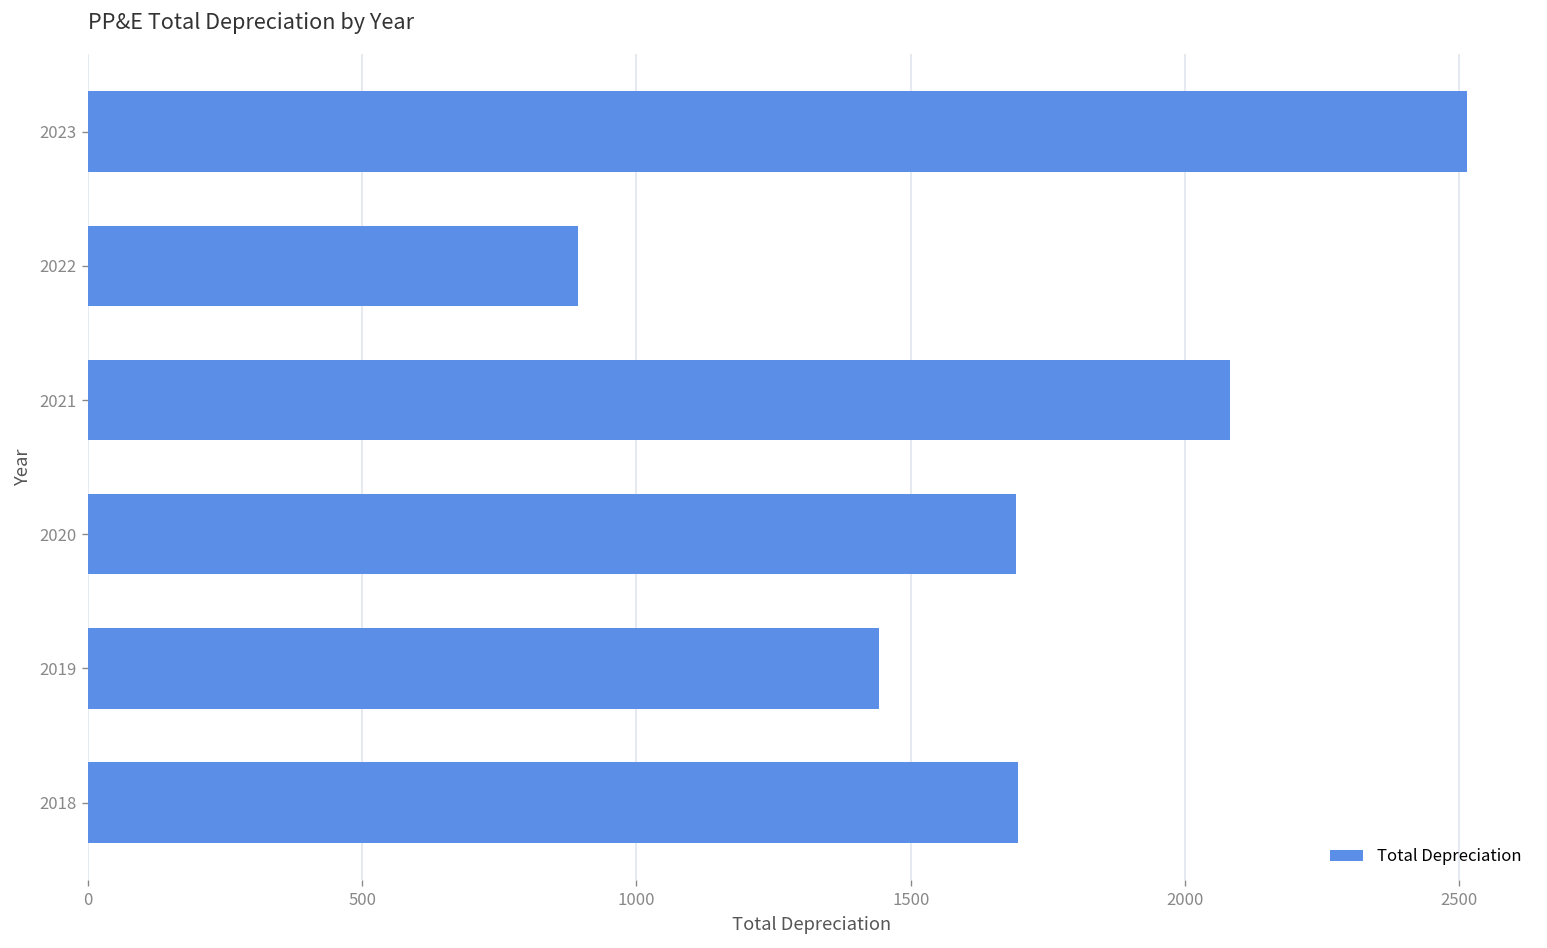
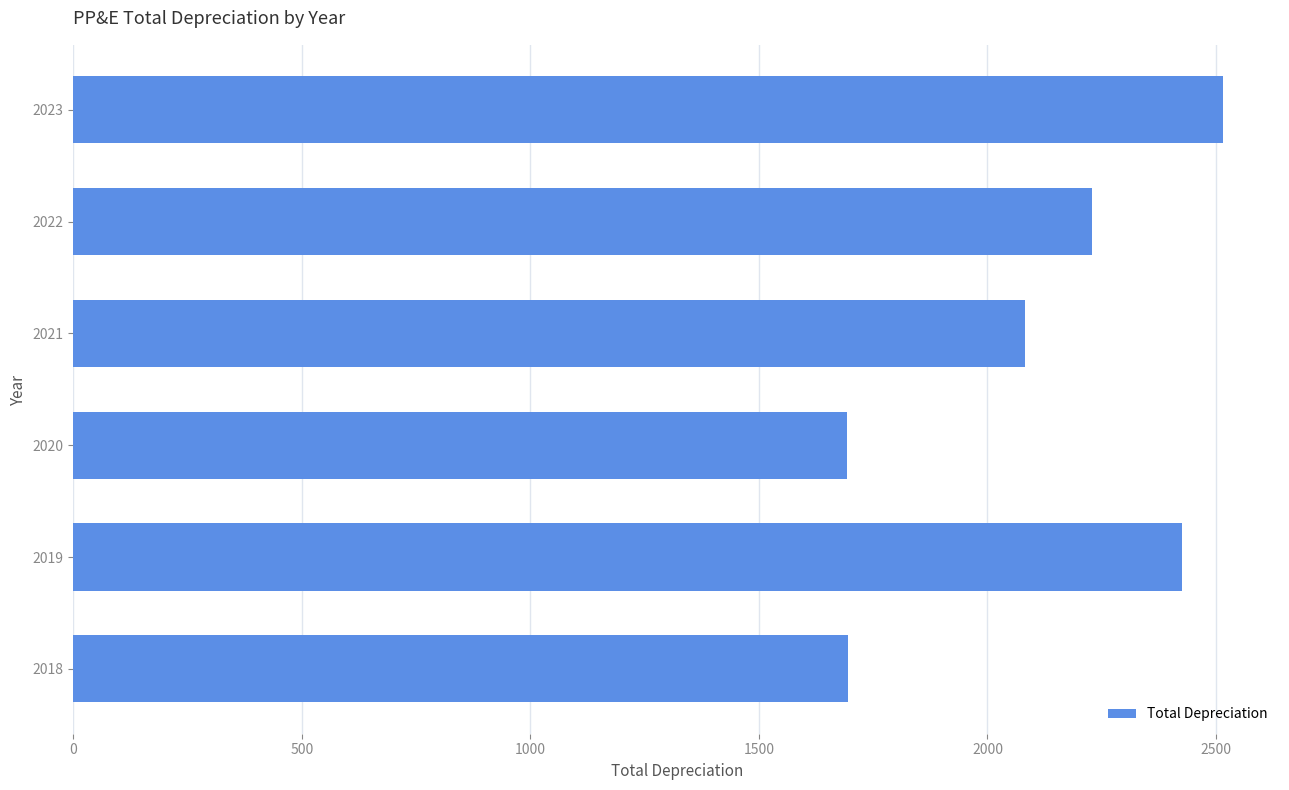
  {
    "2023": 2510,
-   "2022": 890,
+   "2022": 2230,
    "2021": 2080,
    "2020": 1690,
-   "2019": 1440,
+   "2019": 2430,
    "2018": 1700
  }
